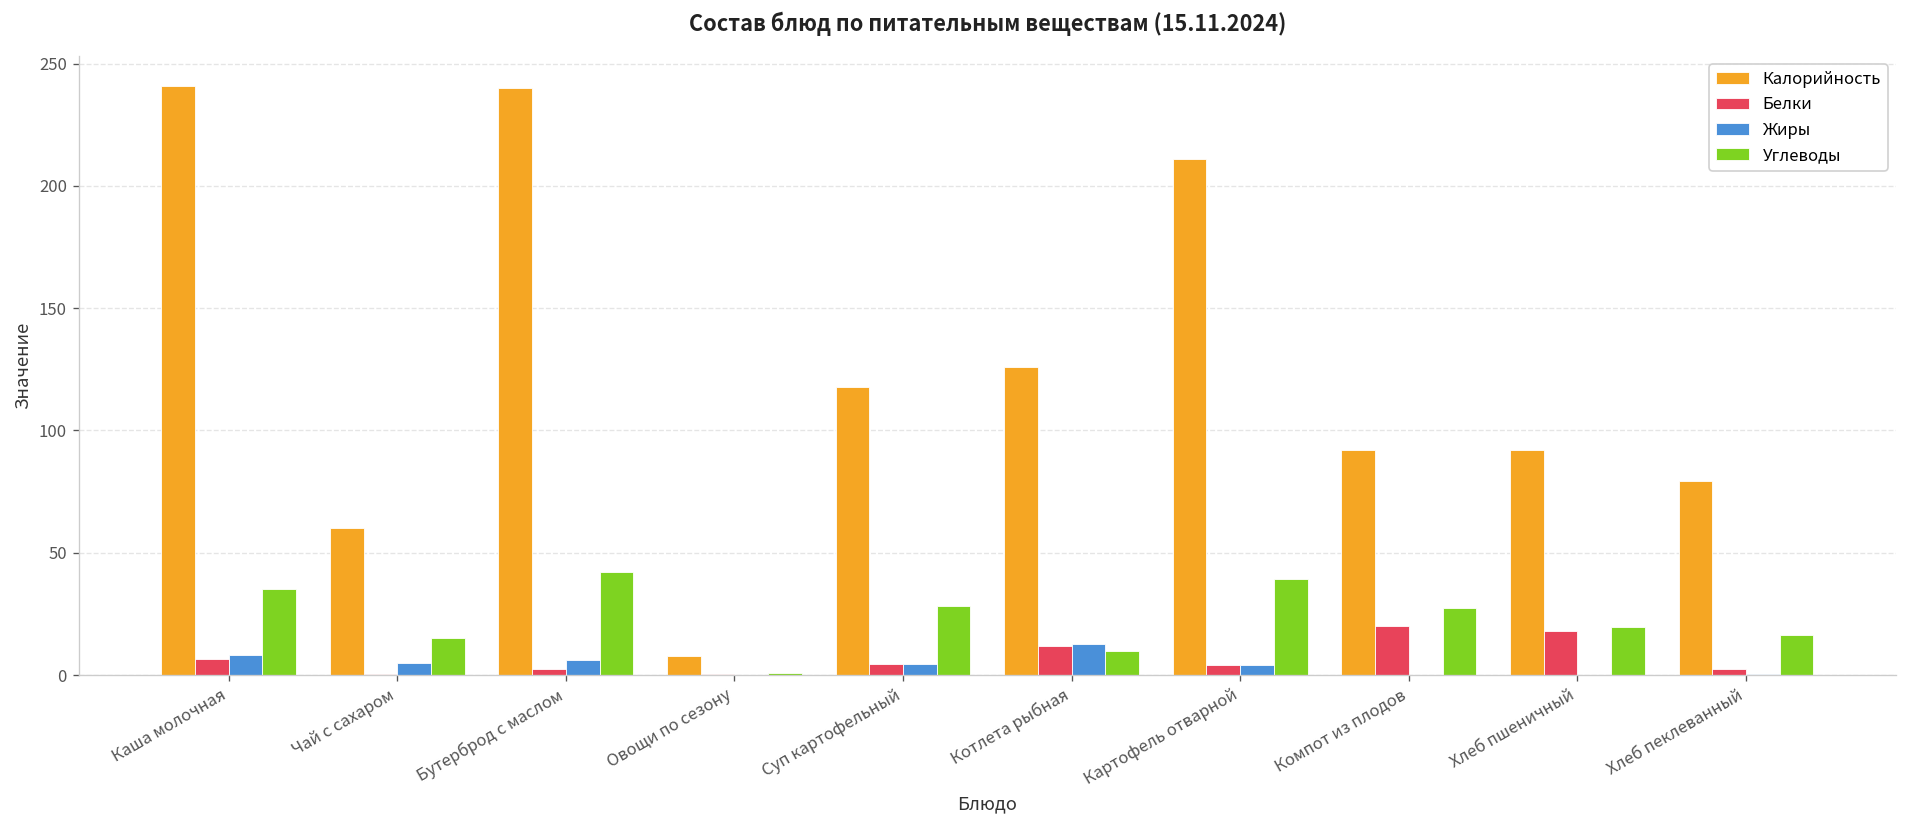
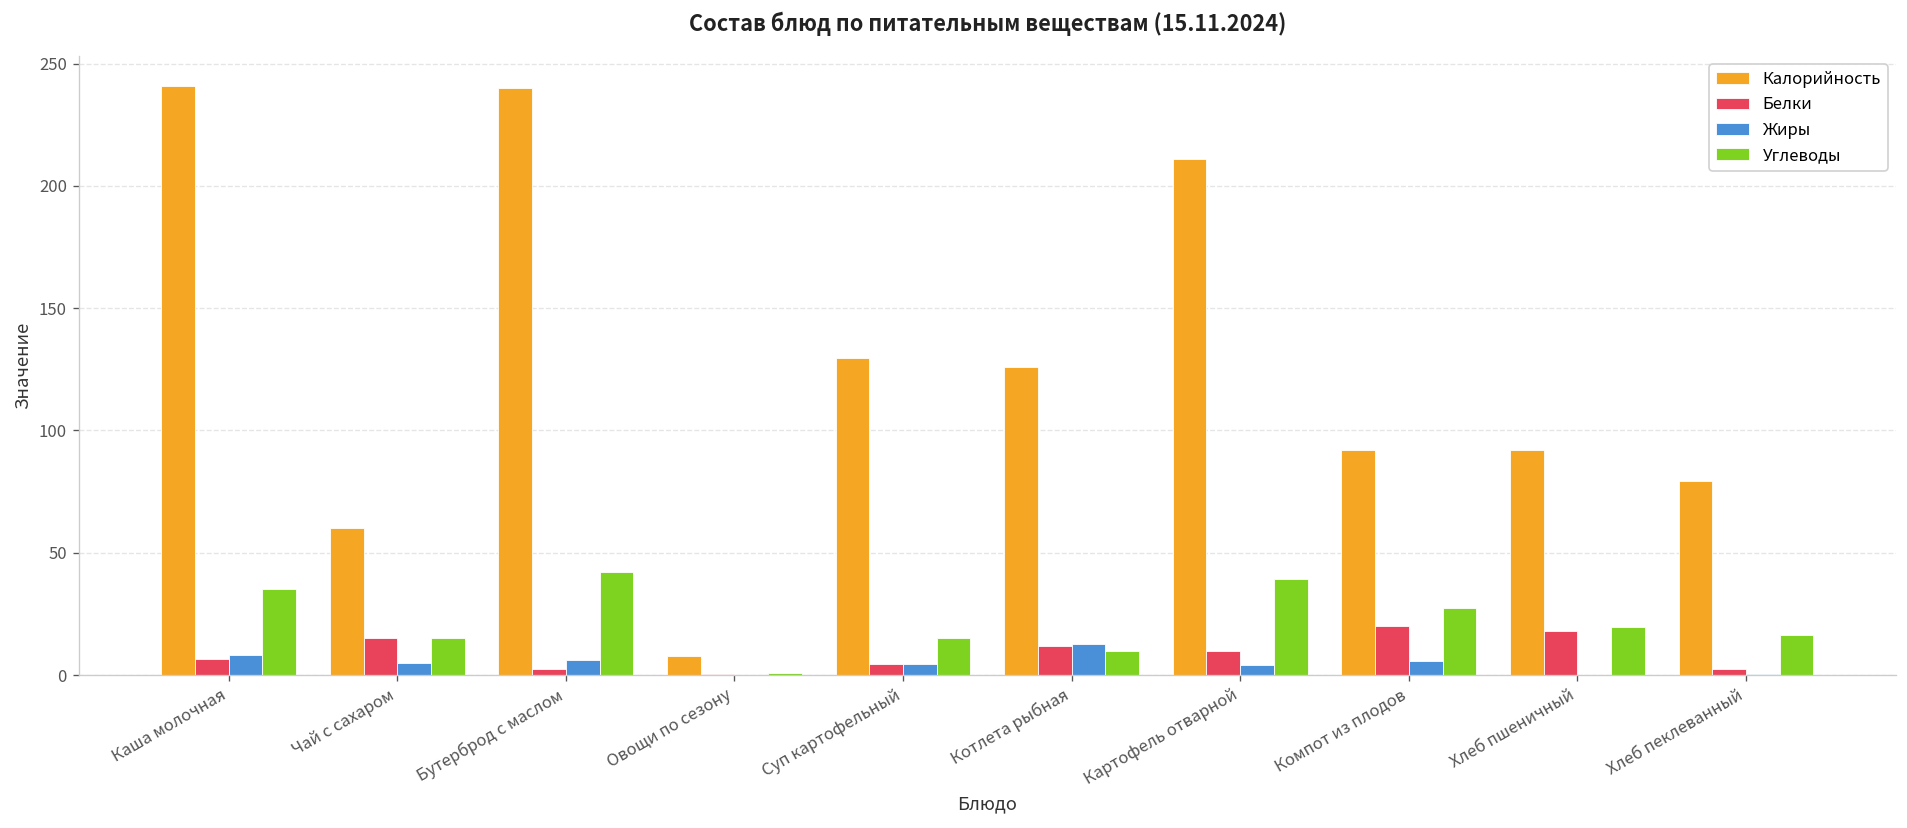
  {
    "Калорийность": {
      "Каша молочная": 241,
      "Чай с сахаром": 60,
      "Бутерброд с маслом": 240,
      "Овощи по сезону": 8,
-     "Суп картофельный": 118,
+     "Суп картофельный": 130,
      "Котлета рыбная": 126,
      "Картофель отварной": 211,
      "Компот из плодов": 92,
      "Хлеб пшеничный": 92,
      "Хлеб пеклеванный": 79
    },
    "Белки": {
      "Каша молочная": 7,
-     "Чай с сахаром": 0,
+     "Чай с сахаром": 15,
      "Бутерброд с маслом": 2,
      "Суп картофельный": 5,
      "Котлета рыбная": 12,
-     "Картофель отварной": 4,
+     "Картофель отварной": 10,
      "Компот из плодов": 20,
      "Хлеб пшеничный": 18,
      "Хлеб пеклеванный": 3
    },
    "Жиры": {
      "Каша молочная": 8,
      "Чай с сахаром": 5,
      "Бутерброд с маслом": 6,
      "Суп картофельный": 4,
      "Котлета рыбная": 13,
      "Картофель отварной": 4,
-     "Компот из плодов": 0
+     "Компот из плодов": 6
    },
    "Углеводы": {
      "Каша молочная": 35,
      "Чай с сахаром": 15,
      "Бутерброд с маслом": 42,
-     "Суп картофельный": 28,
+     "Суп картофельный": 15,
      "Котлета рыбная": 10,
      "Картофель отварной": 39,
      "Компот из плодов": 27,
      "Хлеб пшеничный": 20,
      "Хлеб пеклеванный": 17
    }
  }
